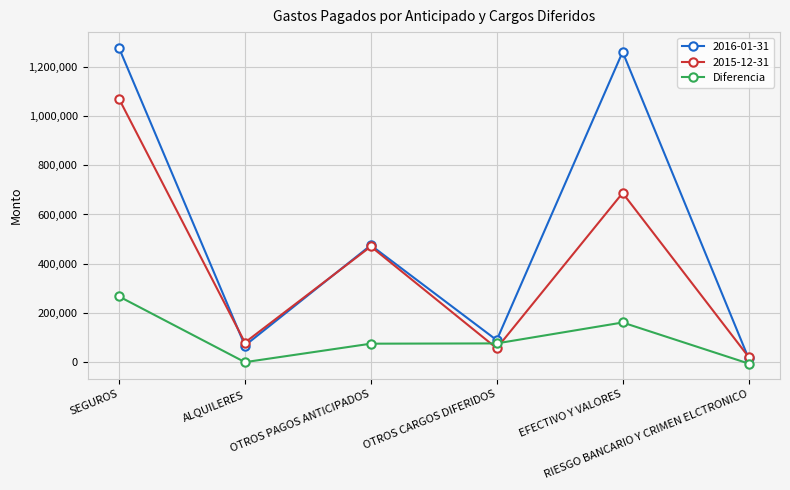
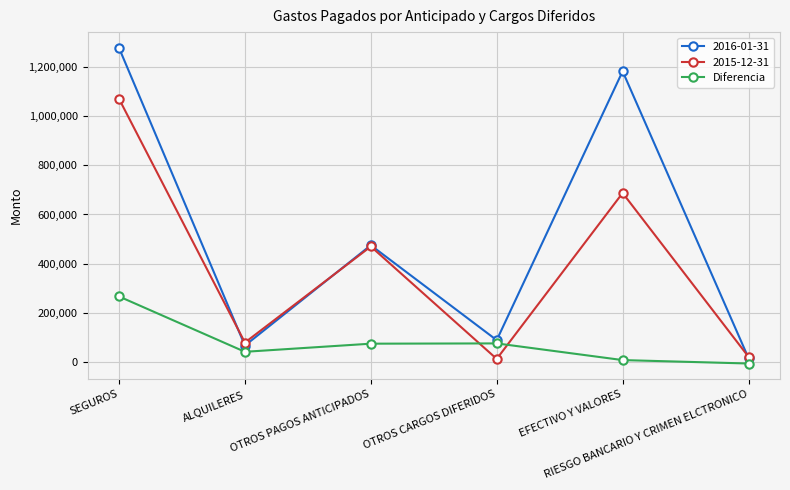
  {
    "2016-01-31": {
      "SEGUROS": "1,280,000",
      "ALQUILERES": "70,000",
      "OTROS CARGOS DIFERIDOS": "90,000",
-     "EFECTIVO Y VALORES": "1,260,000"
+     "EFECTIVO Y VALORES": "1,180,000"
    },
    "2015-12-31": {
      "SEGUROS": "1,070,000",
      "ALQUILERES": "80,000",
-     "OTROS CARGOS DIFERIDOS": "60,000",
+     "OTROS CARGOS DIFERIDOS": "10,000",
      "EFECTIVO Y VALORES": "690,000"
    },
    "Diferencia": {
      "SEGUROS": "270,000",
-     "ALQUILERES": "0",
+     "ALQUILERES": "40,000",
      "OTROS PAGOS ANTICIPADOS": "80,000",
      "OTROS CARGOS DIFERIDOS": "80,000",
-     "EFECTIVO Y VALORES": "160,000",
+     "EFECTIVO Y VALORES": "10,000",
      "RIESGO BANCARIO Y CRIMEN ELCTRONICO": "-10,000"
    }
  }
